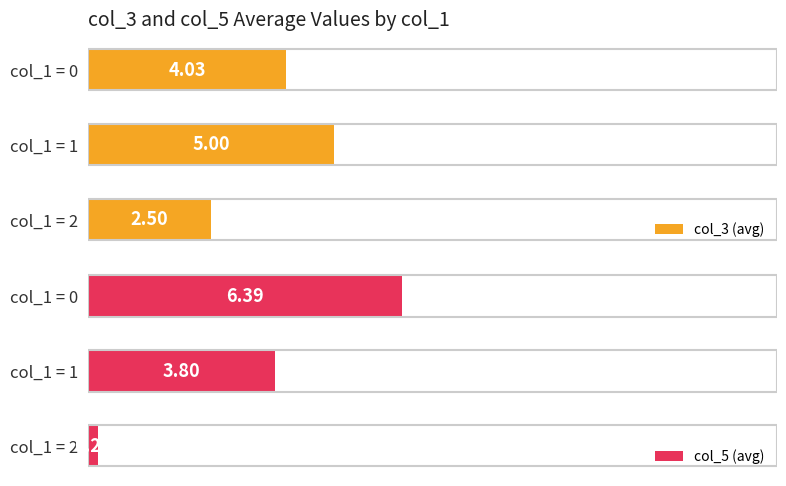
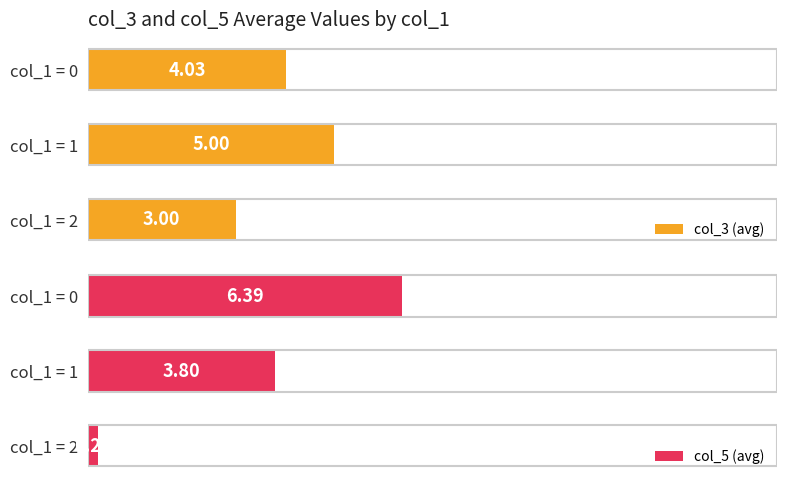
  {
    "col_3 and col_5 Average Values by col_1": {
      "col_1 = 0": 4.03,
      "col_1 = 1": 5.00,
-     "col_1 = 2": 2.50
+     "col_1 = 2": 3.00
    }
  }
